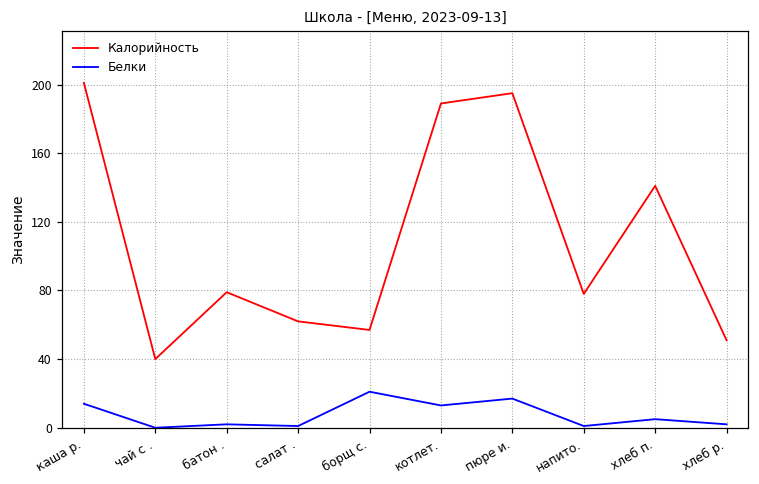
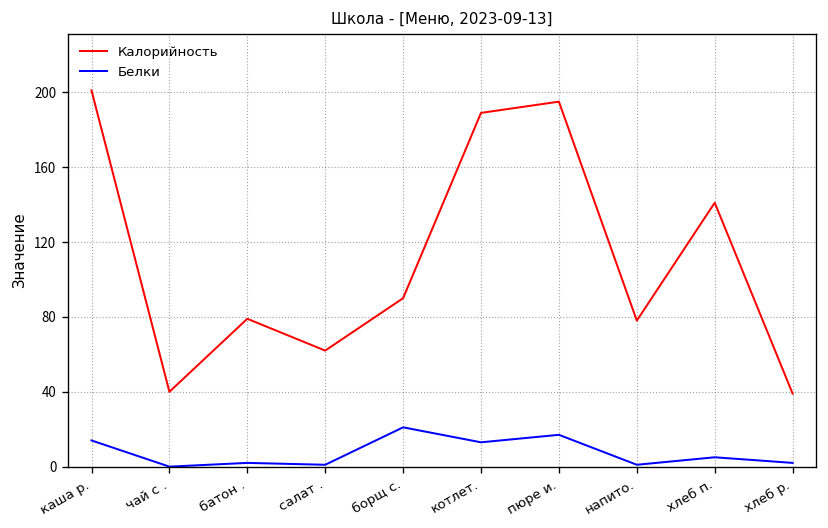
  {
    "Калорийность": {
      "каша р.": 201,
      "чай с .": 40,
      "батон .": 79,
      "салат .": 62,
-     "борщ с.": 57,
+     "борщ с.": 90,
      "котлет.": 189,
      "пюре и.": 195,
      "напито.": 78,
      "хлеб п.": 141,
-     "хлеб р.": 51
+     "хлеб р.": 39
    },
    "Белки": {
      "каша р.": 14,
      "чай с .": 0,
      "батон .": 2,
      "салат .": 1,
      "борщ с.": 21,
      "котлет.": 13,
      "пюре и.": 17,
      "напито.": 1,
      "хлеб п.": 5,
      "хлеб р.": 2
    }
  }
